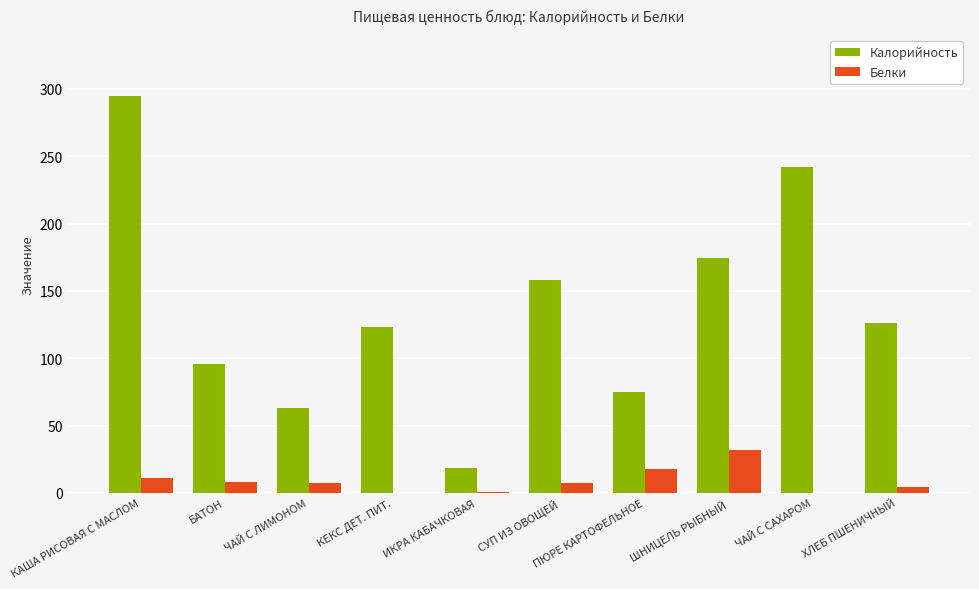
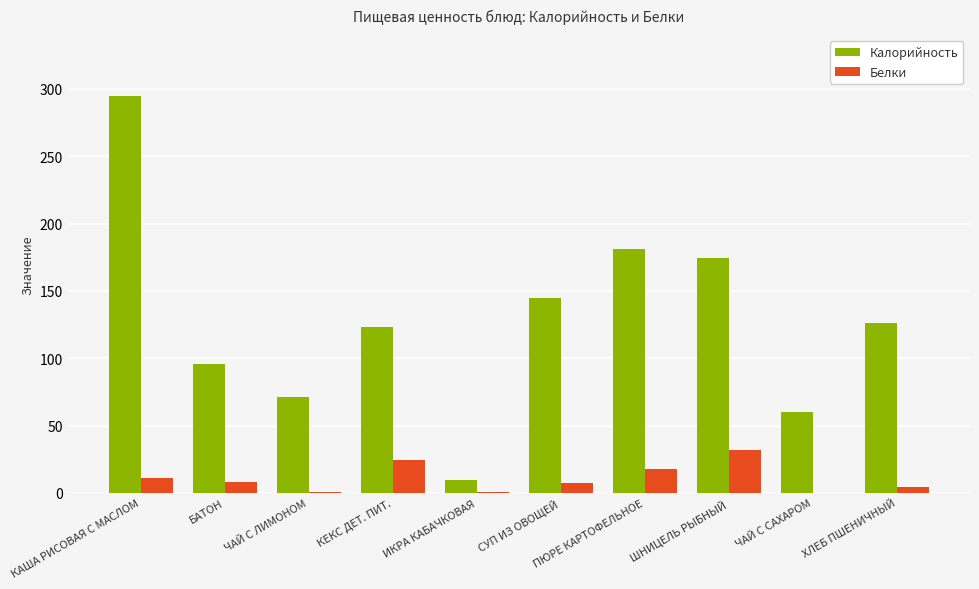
  {
    "Калорийность": {
      "КАША РИСОВАЯ С МАСЛОМ": 295,
      "БАТОН": 96,
-     "ЧАЙ С ЛИМОНОМ": 63,
+     "ЧАЙ С ЛИМОНОМ": 71,
      "КЕКС ДЕТ. ПИТ.": 123,
-     "ИКРА КАБАЧКОВАЯ": 18,
-     "СУП ИЗ ОВОЩЕЙ": 158,
-     "ПЮРЕ КАРТОФЕЛЬНОЕ": 75,
+     "ИКРА КАБАЧКОВАЯ": 10,
+     "СУП ИЗ ОВОЩЕЙ": 145,
+     "ПЮРЕ КАРТОФЕЛЬНОЕ": 181,
      "ШНИЦЕЛЬ РЫБНЫЙ": 174,
-     "ЧАЙ С САХАРОМ": 242,
+     "ЧАЙ С САХАРОМ": 60,
      "ХЛЕБ ПШЕНИЧНЫЙ": 126
    },
    "Белки": {
      "КАША РИСОВАЯ С МАСЛОМ": 11,
      "БАТОН": 8,
-     "ЧАЙ С ЛИМОНОМ": 7,
-     "КЕКС ДЕТ. ПИТ.": 0,
+     "ЧАЙ С ЛИМОНОМ": 0,
+     "КЕКС ДЕТ. ПИТ.": 24,
      "СУП ИЗ ОВОЩЕЙ": 7,
      "ПЮРЕ КАРТОФЕЛЬНОЕ": 18,
      "ШНИЦЕЛЬ РЫБНЫЙ": 32,
      "ХЛЕБ ПШЕНИЧНЫЙ": 4
    }
  }
